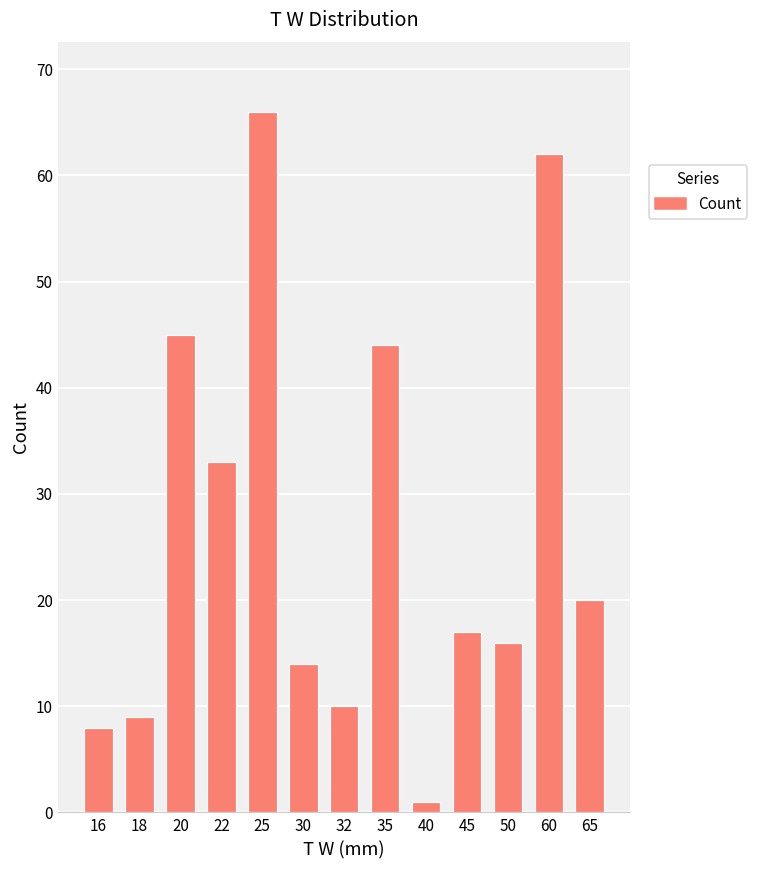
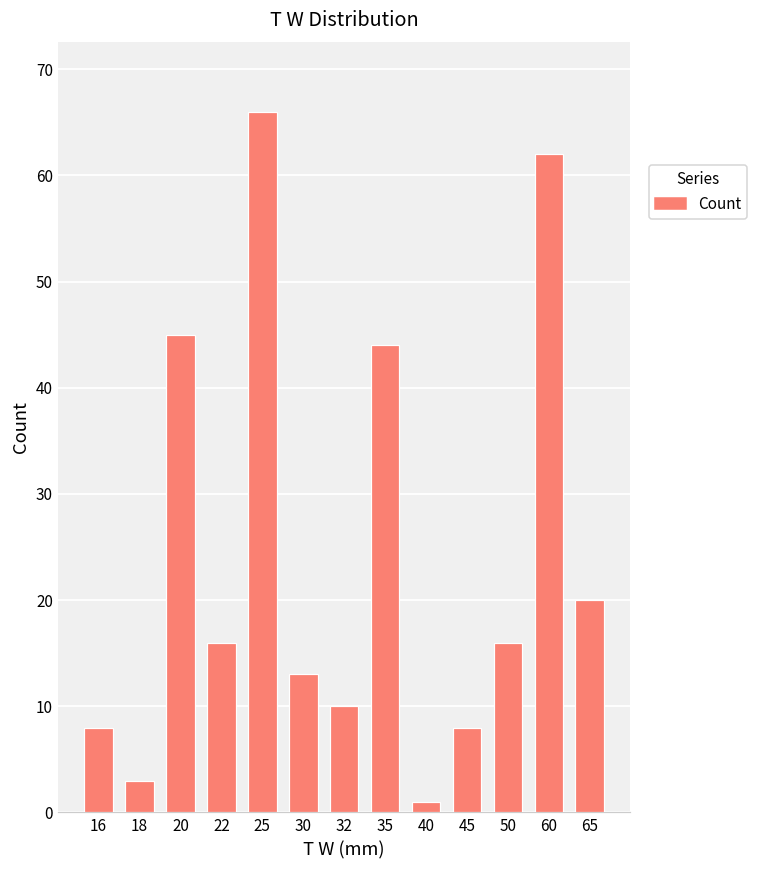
  {
    "16": 8,
-   "18": 9,
+   "18": 3,
    "20": 45,
-   "22": 33,
+   "22": 16,
    "25": 66,
-   "30": 14,
+   "30": 13,
    "32": 10,
    "35": 44,
    "40": 1,
-   "45": 17,
+   "45": 8,
    "50": 16,
    "60": 62,
    "65": 20
  }
